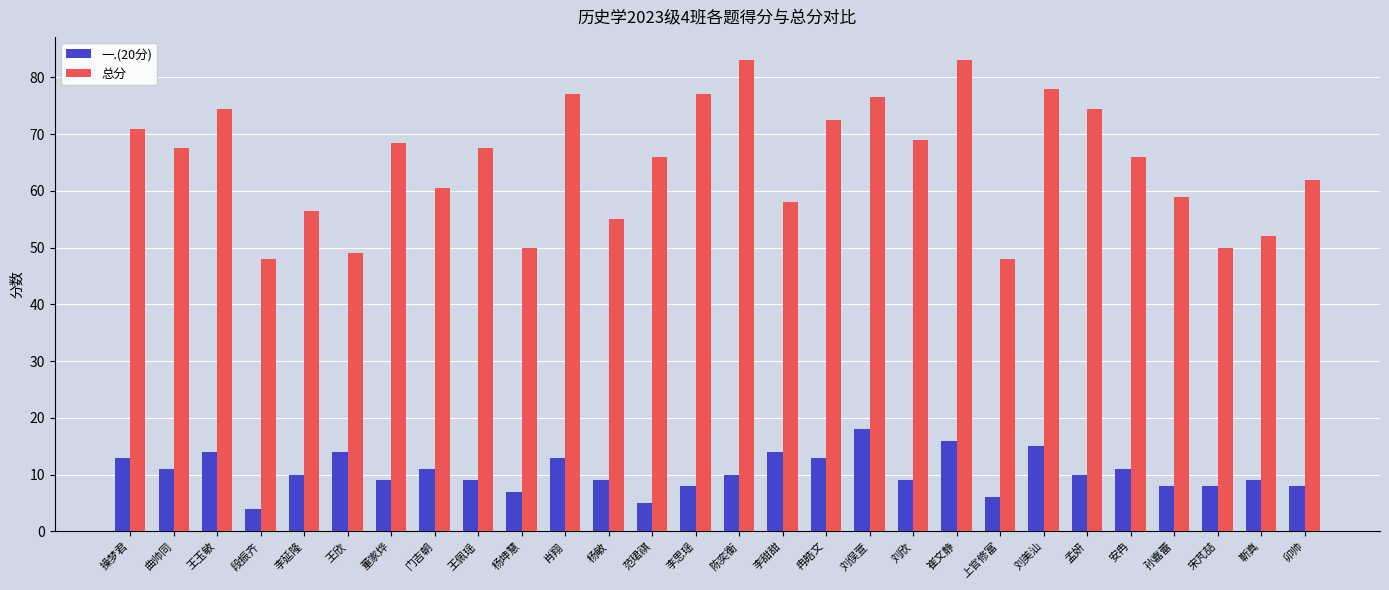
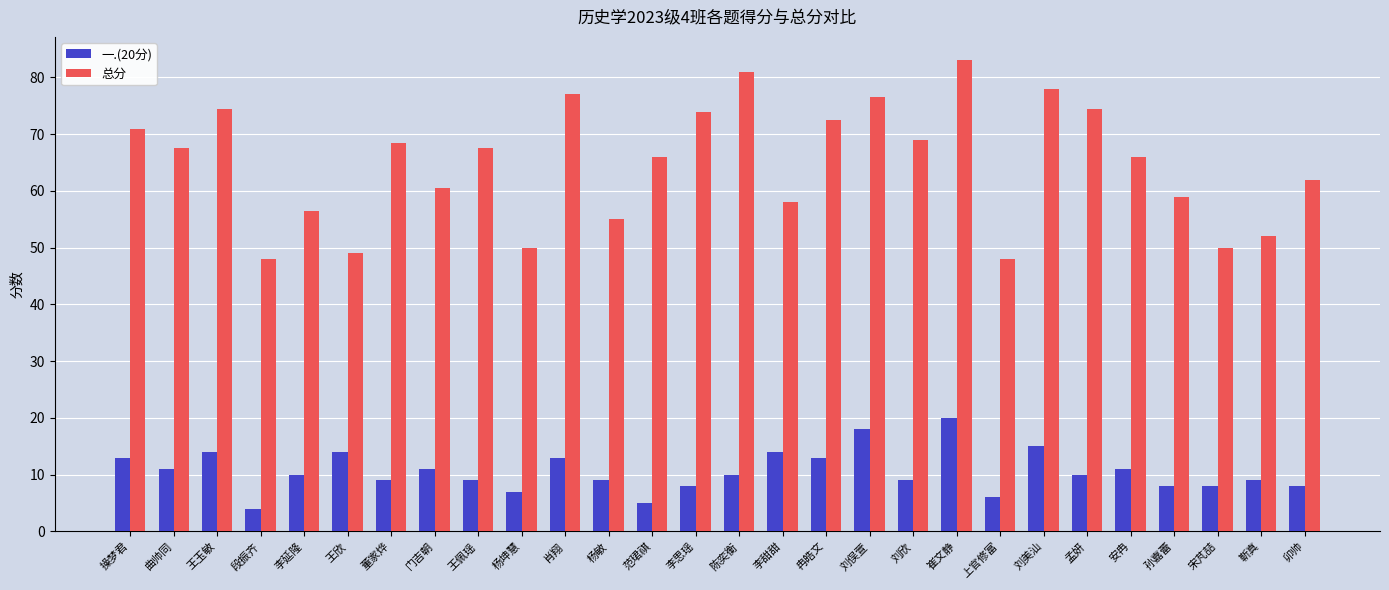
  {
    "一.(20分)": {
      "操梦君": 13,
      "曲帅同": 11,
      "王玉敏": 14,
      "段振齐": 4,
      "李延隆": 10,
      "王欣": 14,
      "董家烨": 9,
      "门吉朝": 11,
      "王佩瑶": 9,
      "杨坤慧": 7,
      "肖翔": 13,
      "杨敏": 9,
      "范珺祺": 5,
      "李思瑶": 8,
      "陈奕衡": 10,
      "李甜甜": 14,
      "冉皓文": 13,
      "刘俣萱": 18,
      "刘欣": 9,
-     "崔文静": 16,
+     "崔文静": 20,
      "上官修富": 6,
      "刘美汕": 15,
      "孟妍": 10,
      "安冉": 11,
      "孙嘉蕾": 8,
      "宋芃喆": 8,
      "靳真": 9,
      "卯帅": 8
    },
    "总分": {
      "操梦君": 71,
      "曲帅同": 68,
      "王玉敏": 75,
      "段振齐": 48,
      "李延隆": 57,
      "王欣": 49,
      "董家烨": 69,
      "门吉朝": 61,
      "王佩瑶": 68,
      "杨坤慧": 50,
      "肖翔": 77,
      "杨敏": 55,
      "范珺祺": 66,
-     "李思瑶": 77,
-     "陈奕衡": 83,
+     "李思瑶": 74,
+     "陈奕衡": 81,
      "李甜甜": 58,
      "冉皓文": 73,
      "刘俣萱": 77,
      "刘欣": 69,
      "崔文静": 83,
      "上官修富": 48,
      "刘美汕": 78,
      "孟妍": 75,
      "安冉": 66,
      "孙嘉蕾": 59,
      "宋芃喆": 50,
      "靳真": 52,
      "卯帅": 62
    }
  }
